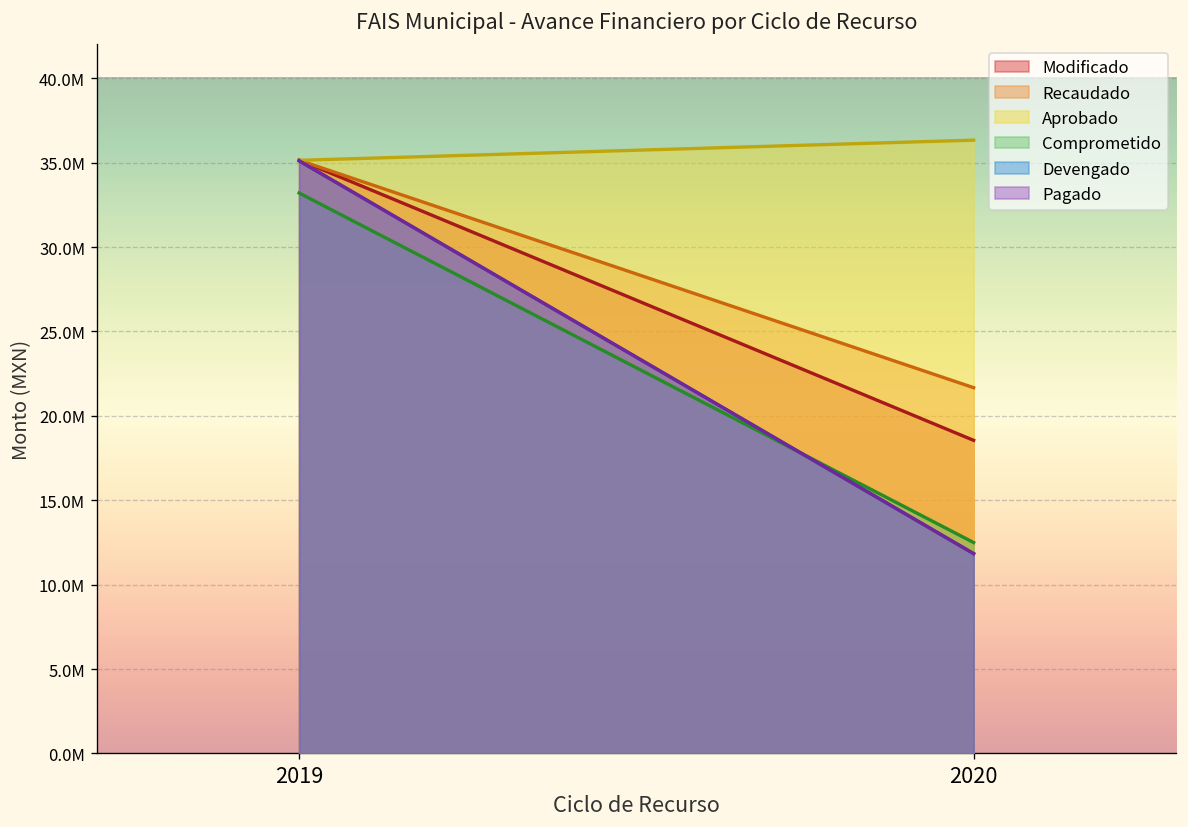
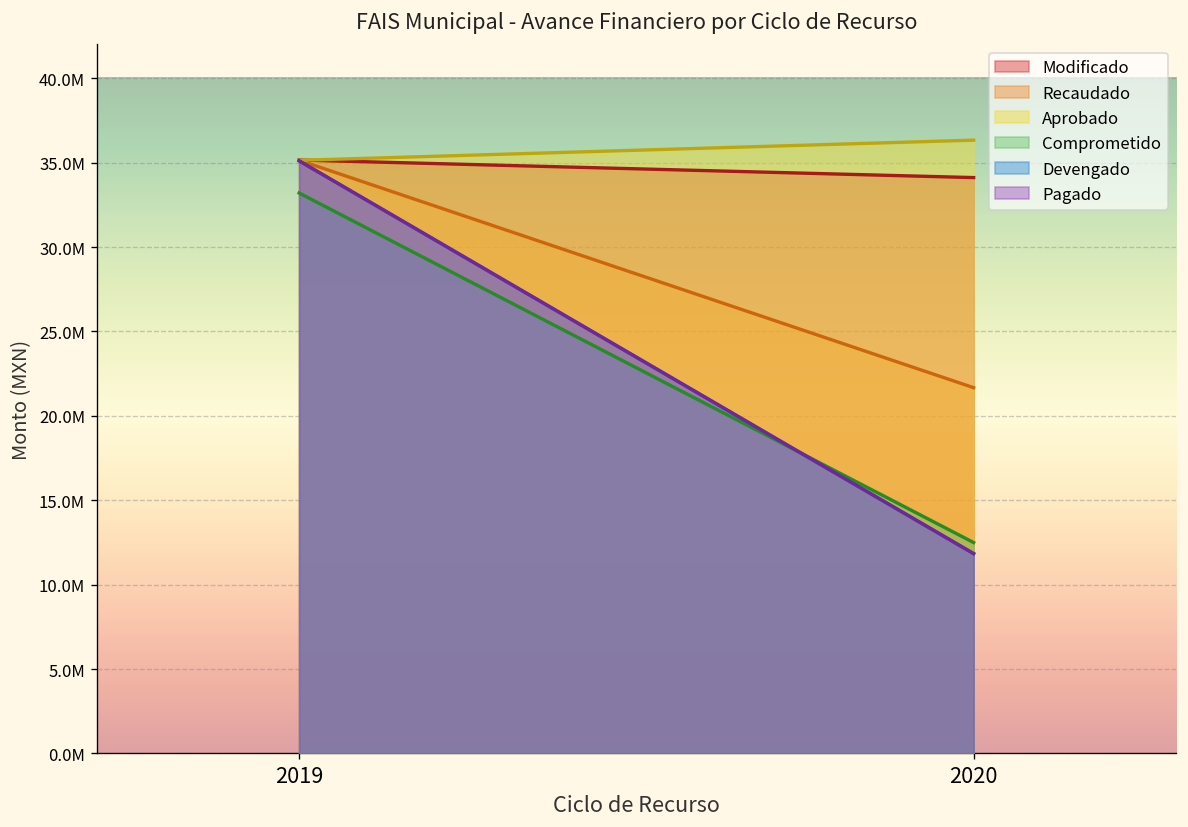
  {
    "Modificado": {
-     "2020": 18500000
+     "2020": 34100000
    },
    "Comprometido": {
      "2019": 33200000,
      "2020": 12500000
    },
    "Pagado": {
      "2020": 11800000
    }
  }
